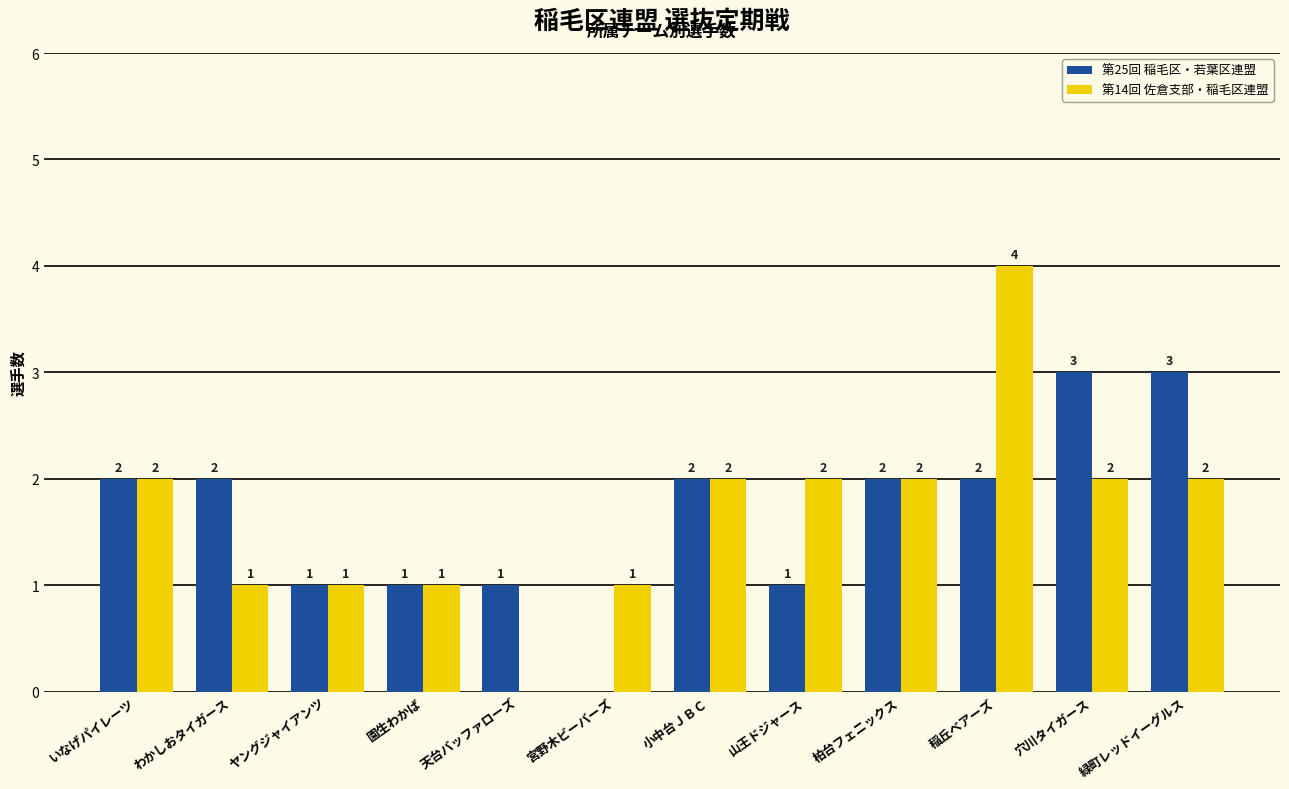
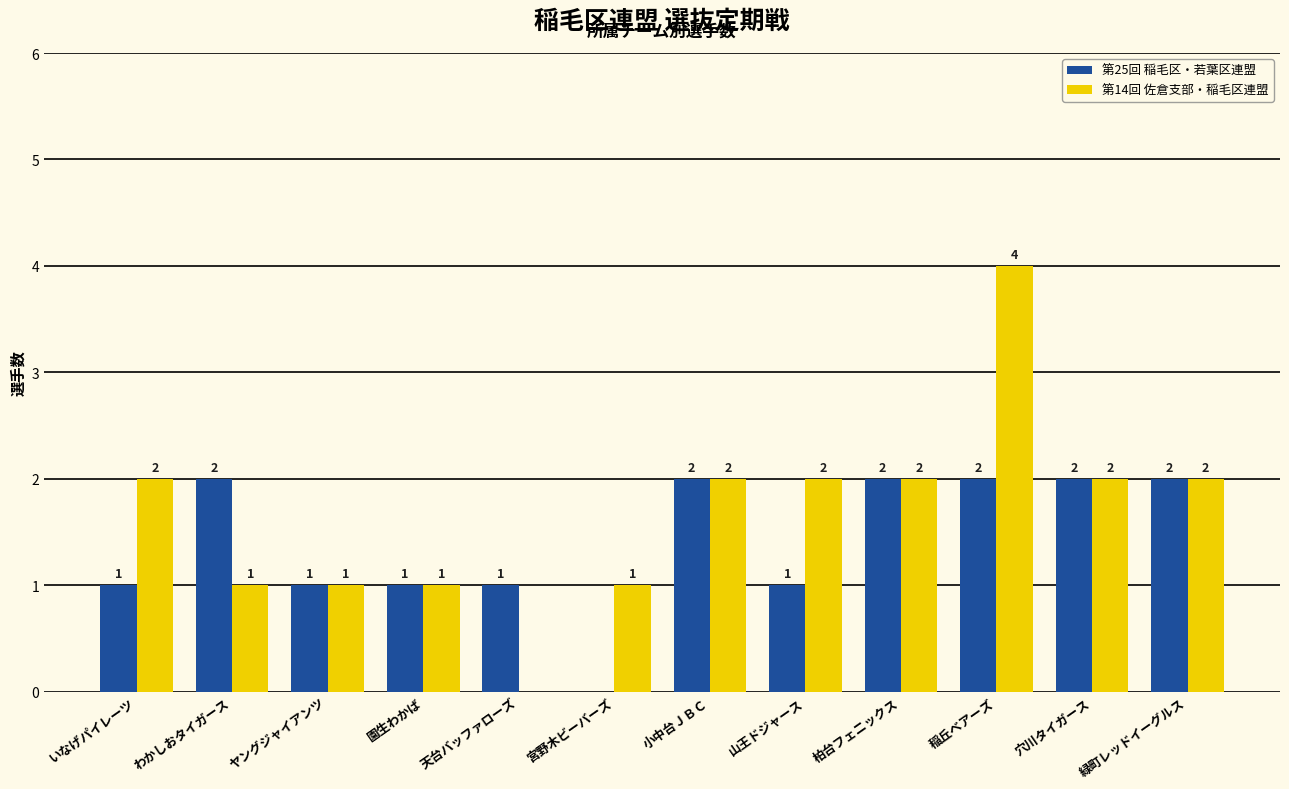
  {
    "第25回 稲毛区・若葉区連盟": {
-     "いなげパイレーツ": 2,
+     "いなげパイレーツ": 1,
      "わかしおタイガース": 2,
      "ヤングジャイアンツ": 1,
      "園生わかば": 1,
      "天台バッファローズ": 1,
      "小中台ＪＢＣ": 2,
      "山王ドジャース": 1,
      "柏台フェニックス": 2,
      "稲丘ベアーズ": 2,
-     "穴川タイガース": 3,
-     "緑町レッドイーグルス": 3
+     "穴川タイガース": 2,
+     "緑町レッドイーグルス": 2
    },
    "第14回 佐倉支部・稲毛区連盟": {
      "いなげパイレーツ": 2,
      "わかしおタイガース": 1,
      "ヤングジャイアンツ": 1,
      "園生わかば": 1,
      "宮野木ビーバーズ": 1,
      "小中台ＪＢＣ": 2,
      "山王ドジャース": 2,
      "柏台フェニックス": 2,
      "稲丘ベアーズ": 4,
      "穴川タイガース": 2,
      "緑町レッドイーグルス": 2
    }
  }
